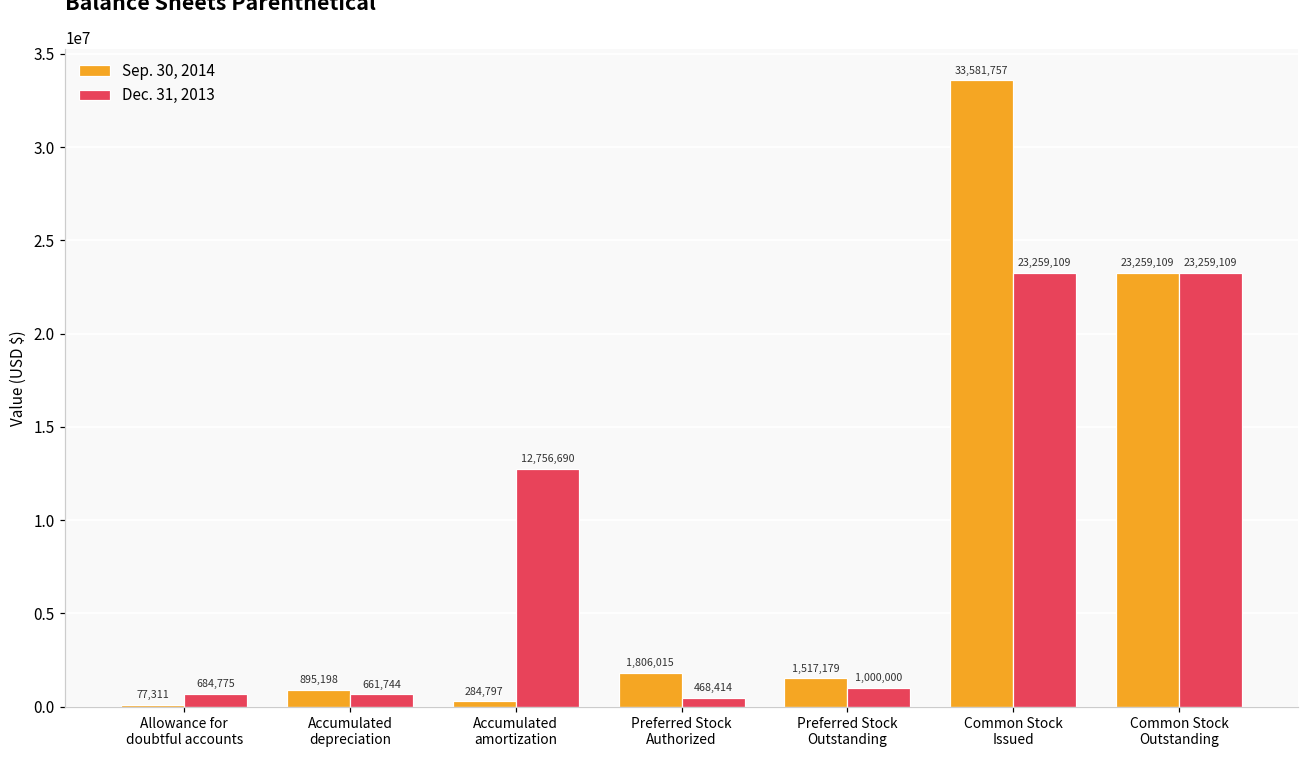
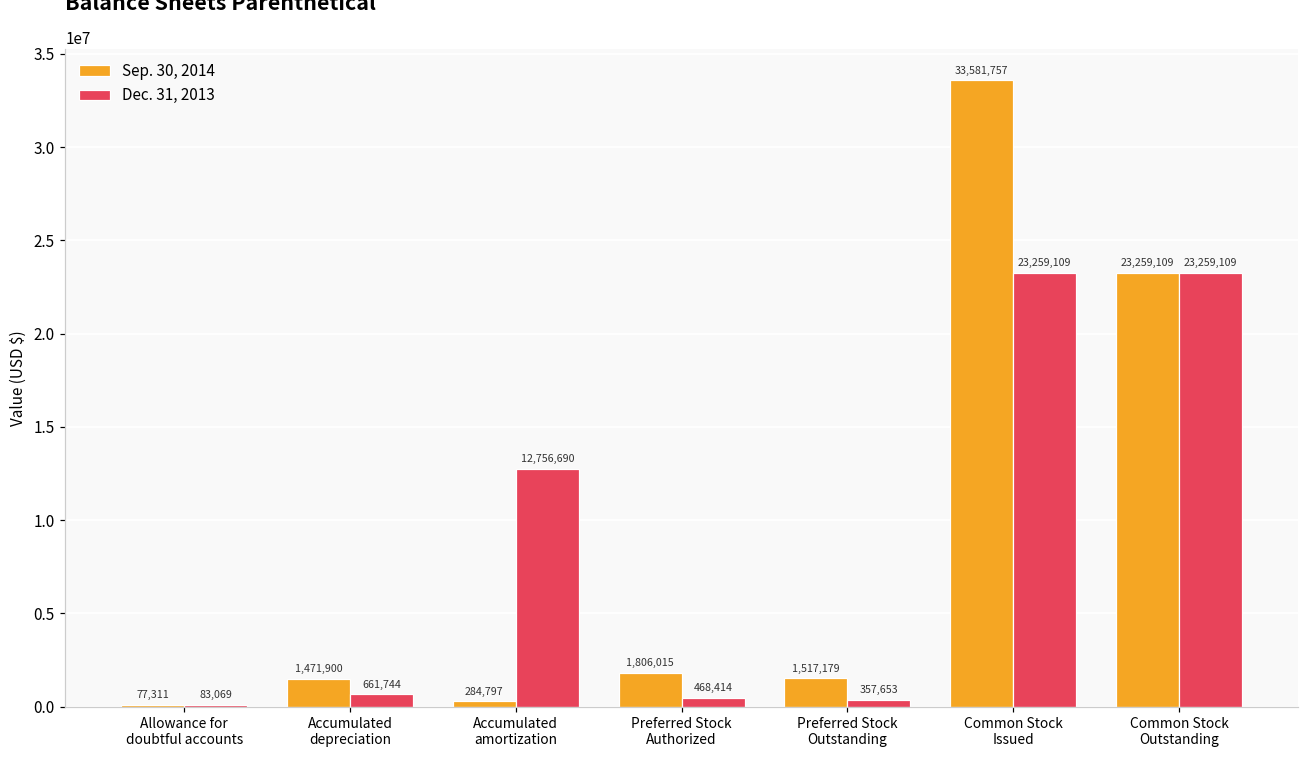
  {
    "Sep. 30, 2014": {
      "Allowance for doubtful accounts": "77,311",
-     "Accumulated depreciation": "895,198",
+     "Accumulated depreciation": "1,471,900",
      "Accumulated amortization": "284,797",
      "Preferred Stock Authorized": "1,806,015",
      "Preferred Stock Outstanding": "1,517,179",
      "Common Stock Issued": "33,581,757",
      "Common Stock Outstanding": "23,259,109"
    },
    "Dec. 31, 2013": {
-     "Allowance for doubtful accounts": "684,775",
+     "Allowance for doubtful accounts": "83,069",
      "Accumulated depreciation": "661,744",
      "Accumulated amortization": "12,756,690",
      "Preferred Stock Authorized": "468,414",
-     "Preferred Stock Outstanding": "1,000,000",
+     "Preferred Stock Outstanding": "357,653",
      "Common Stock Issued": "23,259,109",
      "Common Stock Outstanding": "23,259,109"
    }
  }
